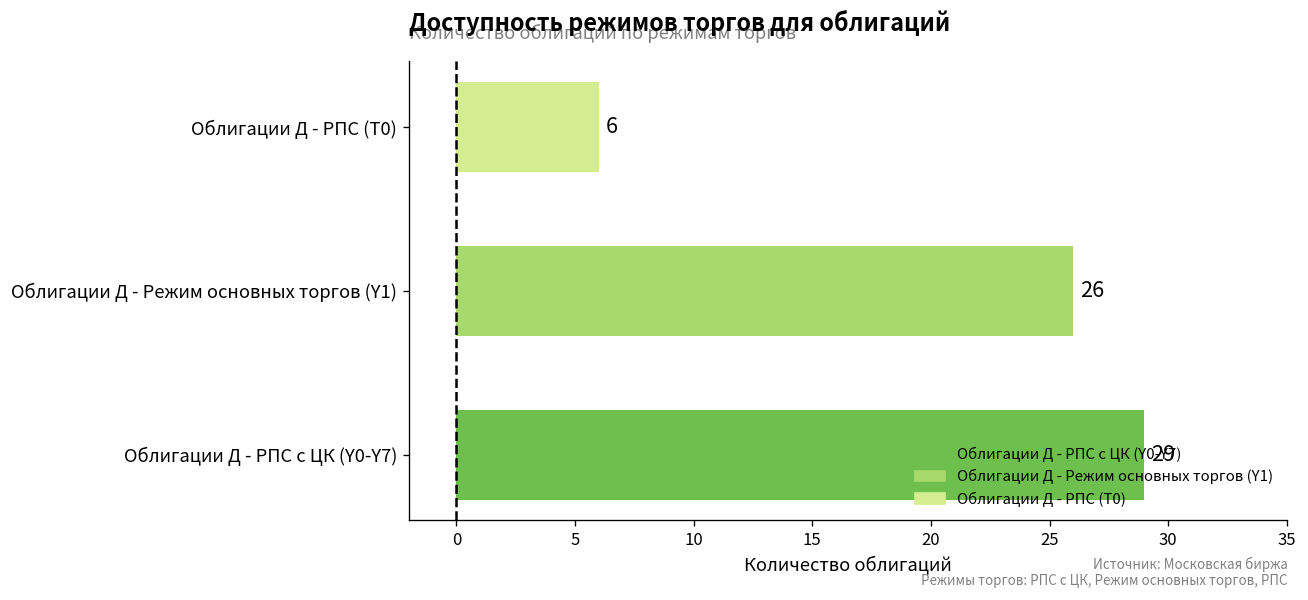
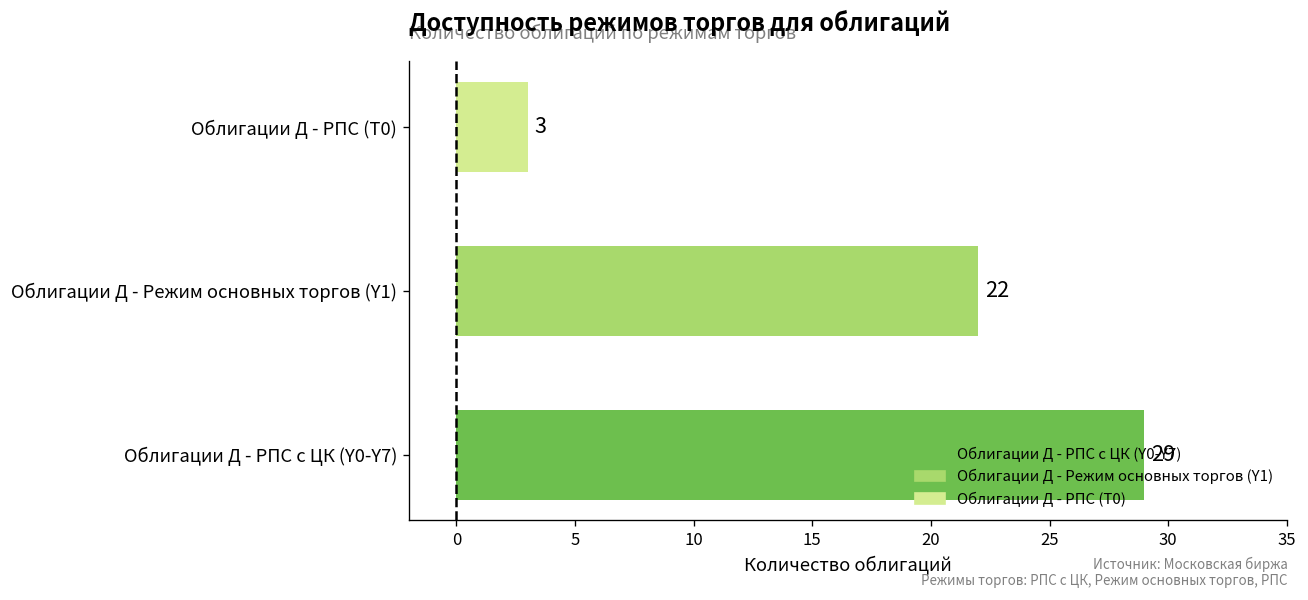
  {
-   "Облигации Д - РПС (T0)": 6,
-   "Облигации Д - Режим основных торгов (Y1)": 26,
+   "Облигации Д - РПС (T0)": 3,
+   "Облигации Д - Режим основных торгов (Y1)": 22,
    "Облигации Д - РПС с ЦК (Y0-Y7)": 29
  }
